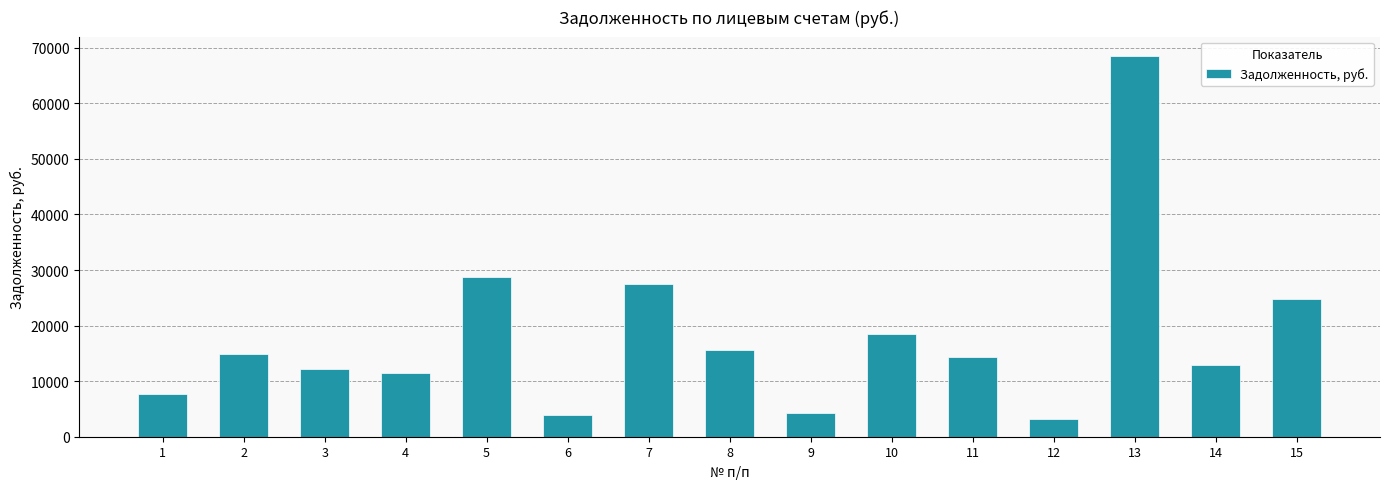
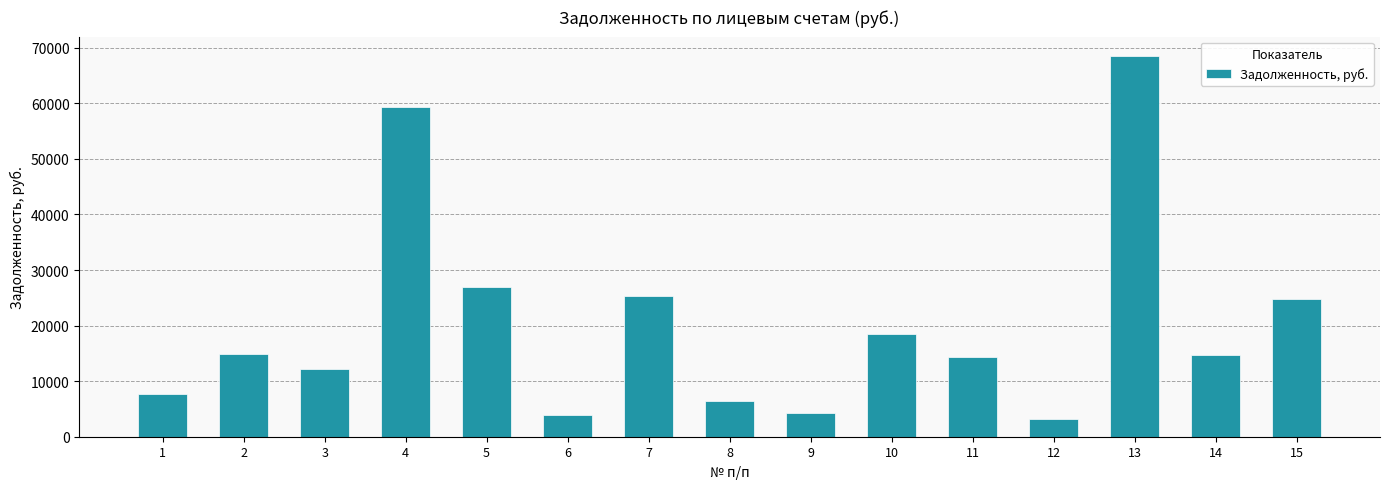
  {
    "1": 8000,
    "2": 15000,
    "3": 12000,
-   "4": 12000,
-   "5": 29000,
+   "4": 59000,
+   "5": 27000,
    "6": 4000,
-   "7": 28000,
-   "8": 16000,
+   "7": 25000,
+   "8": 6000,
    "9": 4000,
    "10": 19000,
    "11": 14000,
    "12": 3000,
    "13": 69000,
-   "14": 13000,
+   "14": 15000,
    "15": 25000
  }
